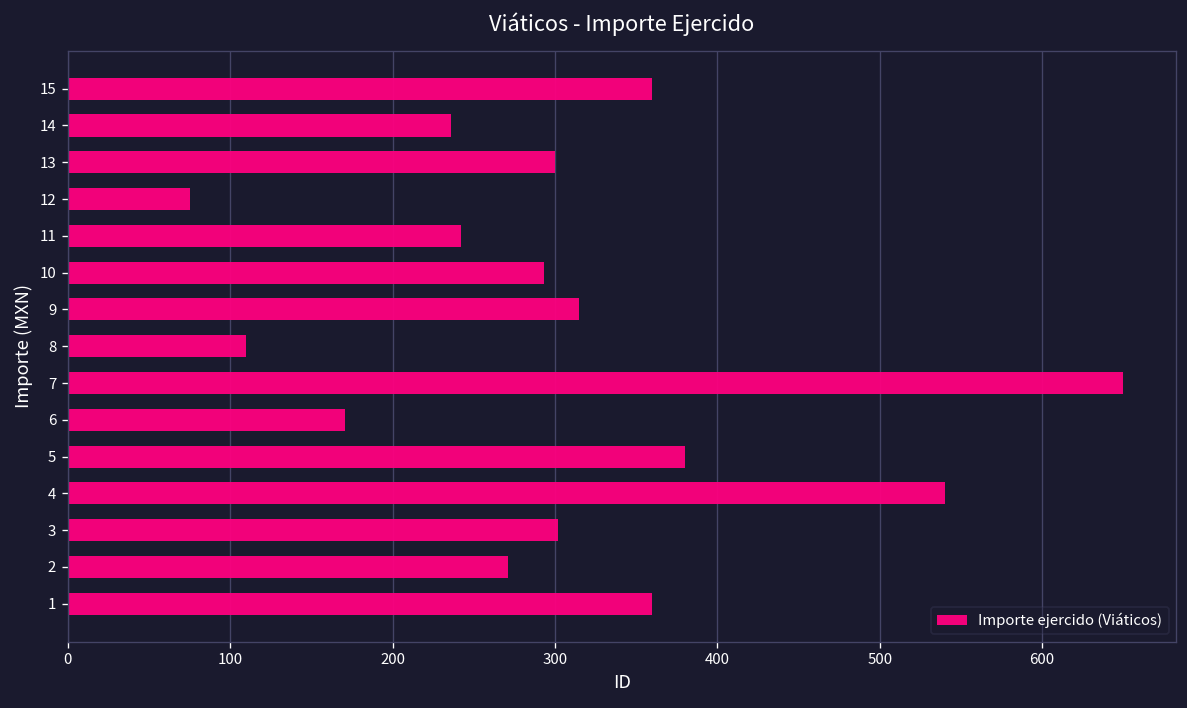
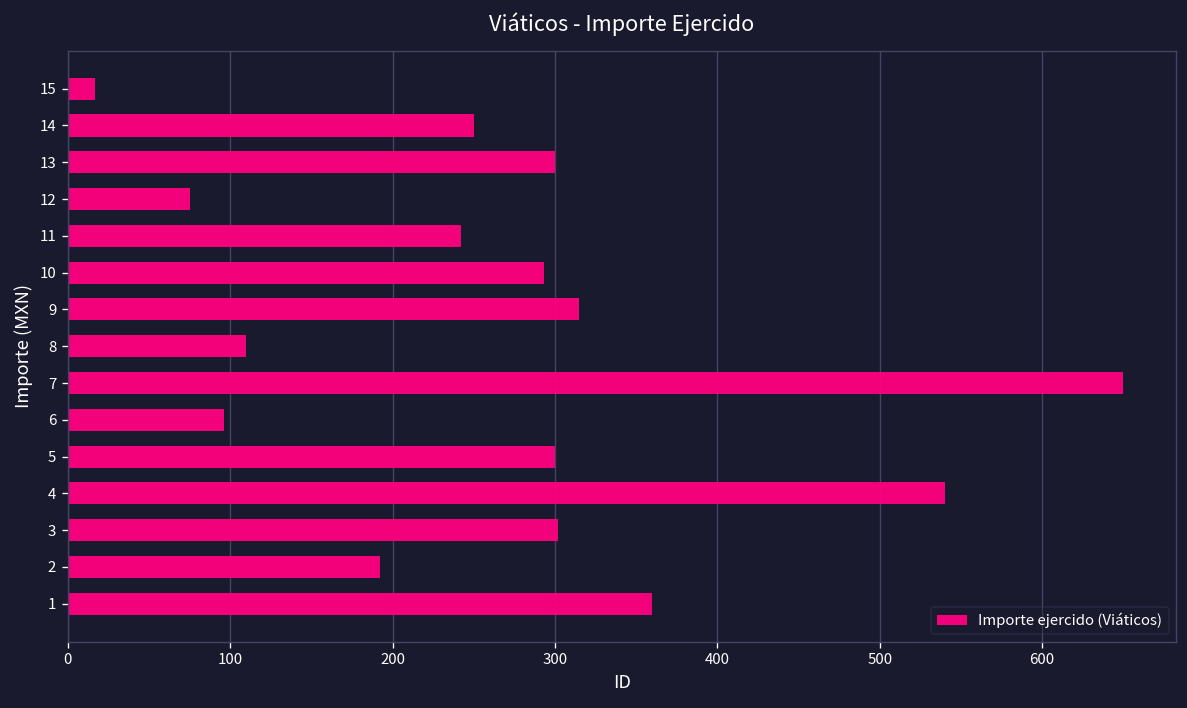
  {
-   "15": 360,
-   "14": 236,
+   "15": 17,
+   "14": 250,
    "13": 300,
    "12": 75,
    "11": 242,
    "10": 293,
    "9": 315,
    "8": 110,
    "7": 650,
-   "6": 171,
-   "5": 380,
+   "6": 96,
+   "5": 300,
    "4": 540,
    "3": 302,
-   "2": 271,
+   "2": 192,
    "1": 360
  }
